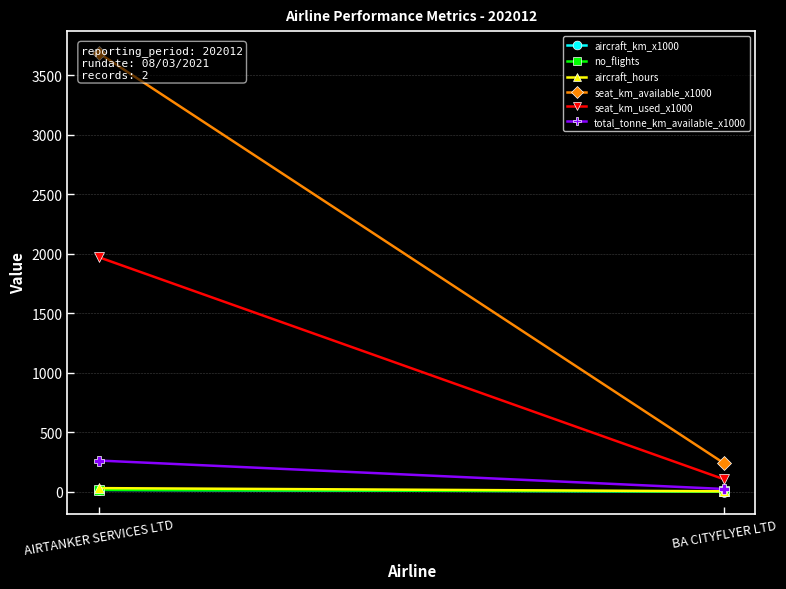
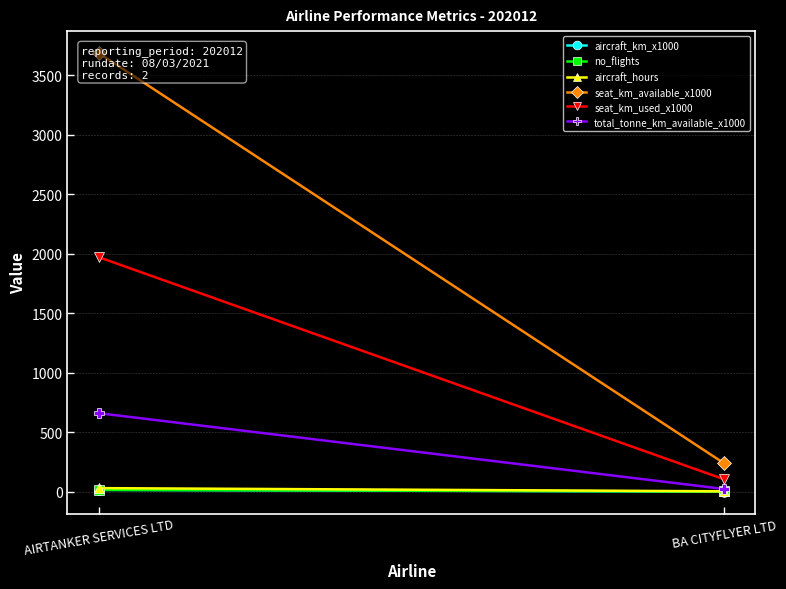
  {
    "seat_km_available_x1000": {
      "BA CITYFLYER LTD": 240
    },
    "seat_km_used_x1000": {
      "AIRTANKER SERVICES LTD": 1970,
      "BA CITYFLYER LTD": 110
    },
    "total_tonne_km_available_x1000": {
-     "AIRTANKER SERVICES LTD": 260
+     "AIRTANKER SERVICES LTD": 660
    }
  }
